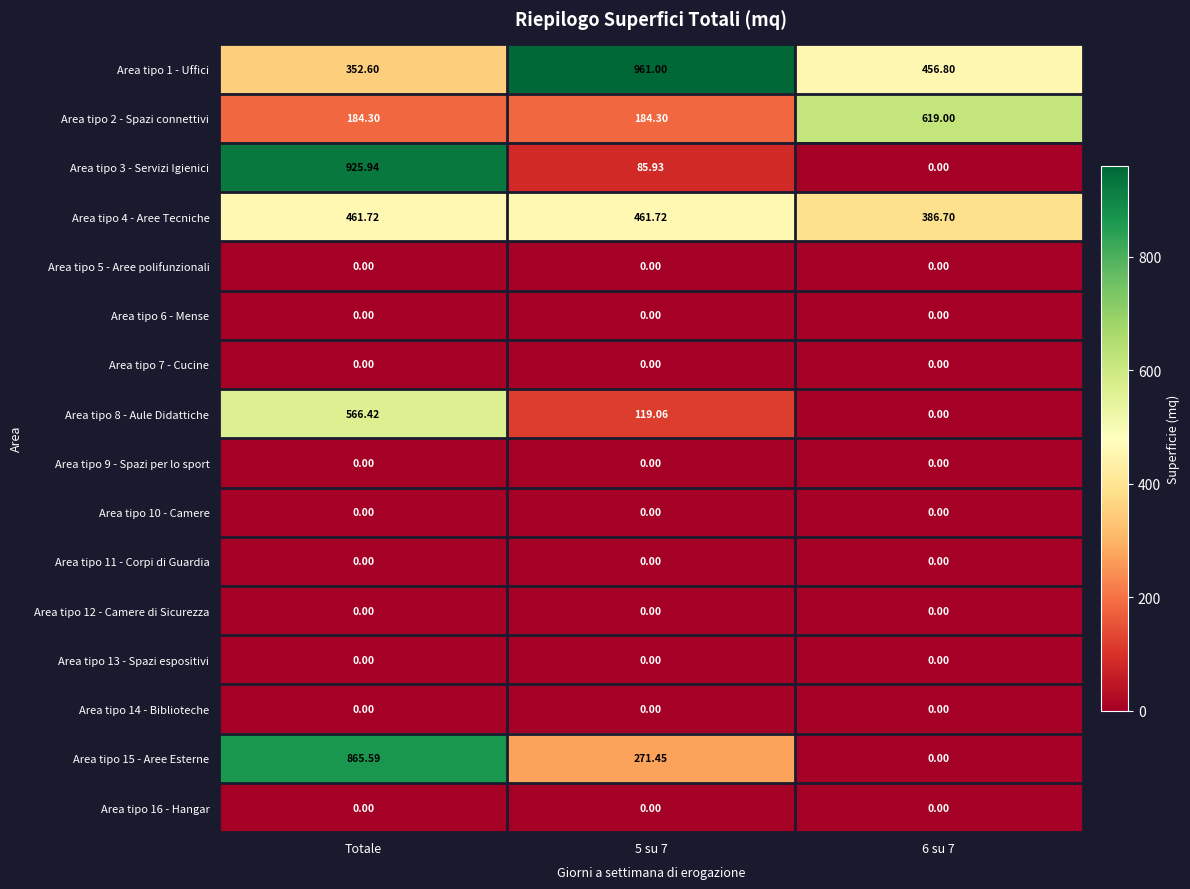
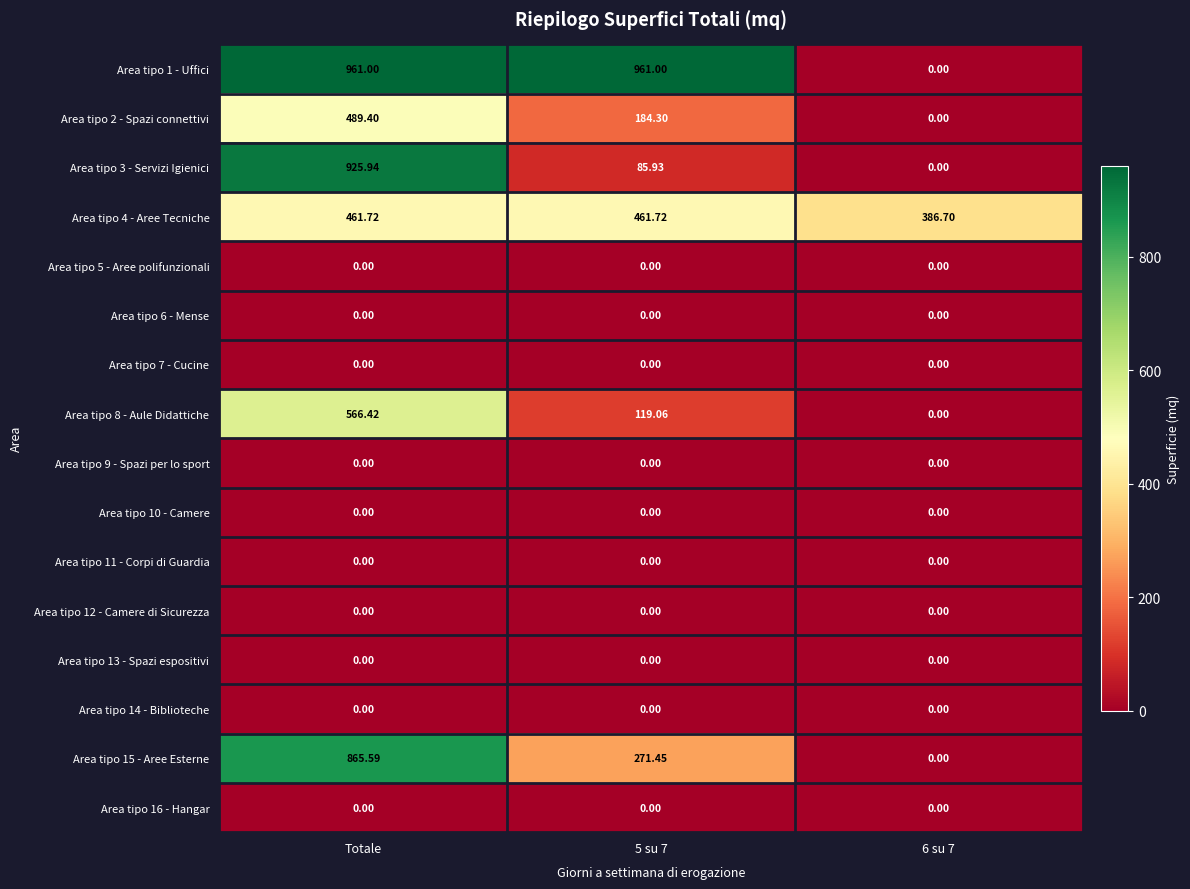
  {
    "Area tipo 1 - Uffici": {
-     "Totale": 352.60,
+     "Totale": 961.00,
      "5 su 7": 961.00,
-     "6 su 7": 456.80
+     "6 su 7": 0.00
    },
    "Area tipo 2 - Spazi connettivi": {
-     "Totale": 184.30,
+     "Totale": 489.40,
      "5 su 7": 184.30,
-     "6 su 7": 619.00
+     "6 su 7": 0.00
    },
    "Area tipo 3 - Servizi Igienici": {
      "Totale": 925.94,
      "5 su 7": 85.93,
      "6 su 7": 0.00
    },
    "Area tipo 4 - Aree Tecniche": {
      "Totale": 461.72,
      "5 su 7": 461.72,
      "6 su 7": 386.70
    },
    "Area tipo 5 - Aree polifunzionali": {
      "Totale": 0.00,
      "5 su 7": 0.00,
      "6 su 7": 0.00
    },
    "Area tipo 6 - Mense": {
      "Totale": 0.00,
      "5 su 7": 0.00,
      "6 su 7": 0.00
    },
    "Area tipo 7 - Cucine": {
      "Totale": 0.00,
      "5 su 7": 0.00,
      "6 su 7": 0.00
    },
    "Area tipo 8 - Aule Didattiche": {
      "Totale": 566.42,
      "5 su 7": 119.06,
      "6 su 7": 0.00
    },
    "Area tipo 9 - Spazi per lo sport": {
      "Totale": 0.00,
      "5 su 7": 0.00,
      "6 su 7": 0.00
    },
    "Area tipo 10 - Camere": {
      "Totale": 0.00,
      "5 su 7": 0.00,
      "6 su 7": 0.00
    },
    "Area tipo 11 - Corpi di Guardia": {
      "Totale": 0.00,
      "5 su 7": 0.00,
      "6 su 7": 0.00
    },
    "Area tipo 12 - Camere di Sicurezza": {
      "Totale": 0.00,
      "5 su 7": 0.00,
      "6 su 7": 0.00
    },
    "Area tipo 13 - Spazi espositivi": {
      "Totale": 0.00,
      "5 su 7": 0.00,
      "6 su 7": 0.00
    },
    "Area tipo 14 - Biblioteche": {
      "Totale": 0.00,
      "5 su 7": 0.00,
      "6 su 7": 0.00
    },
    "Area tipo 15 - Aree Esterne": {
      "Totale": 865.59,
      "5 su 7": 271.45,
      "6 su 7": 0.00
    },
    "Area tipo 16 - Hangar": {
      "Totale": 0.00,
      "5 su 7": 0.00,
      "6 su 7": 0.00
    }
  }
